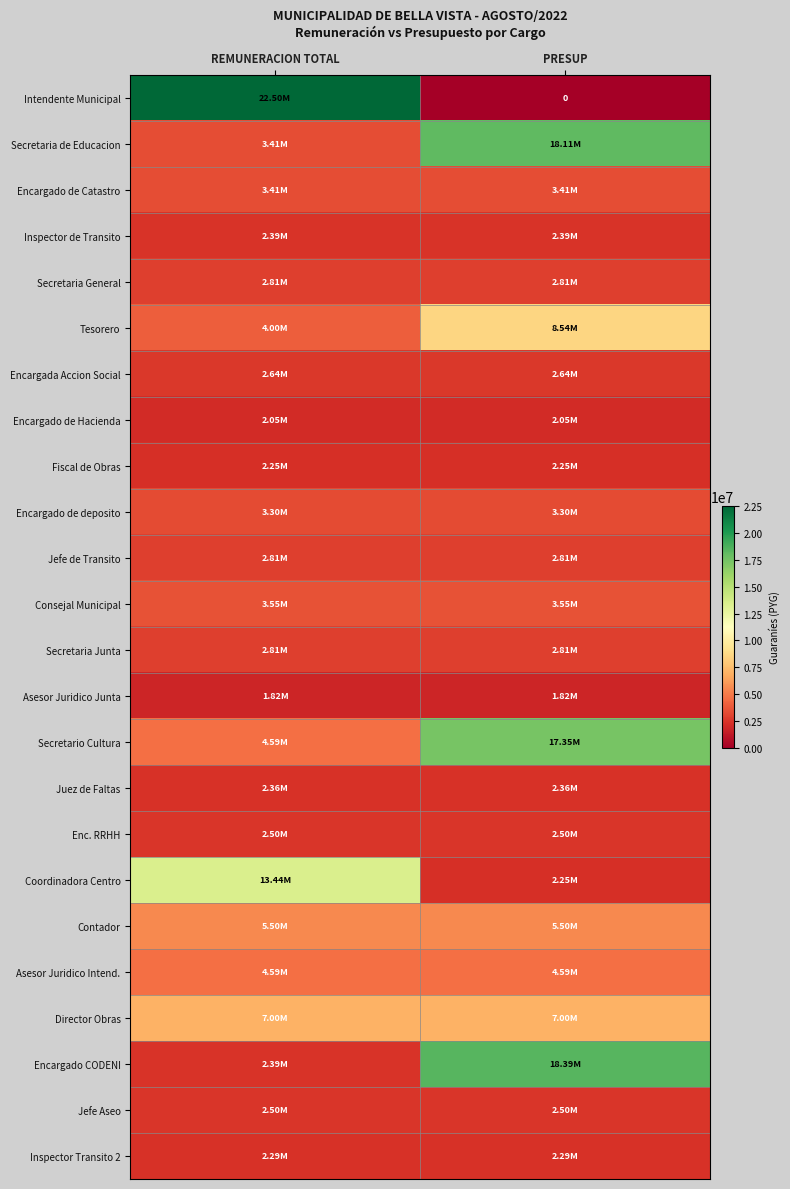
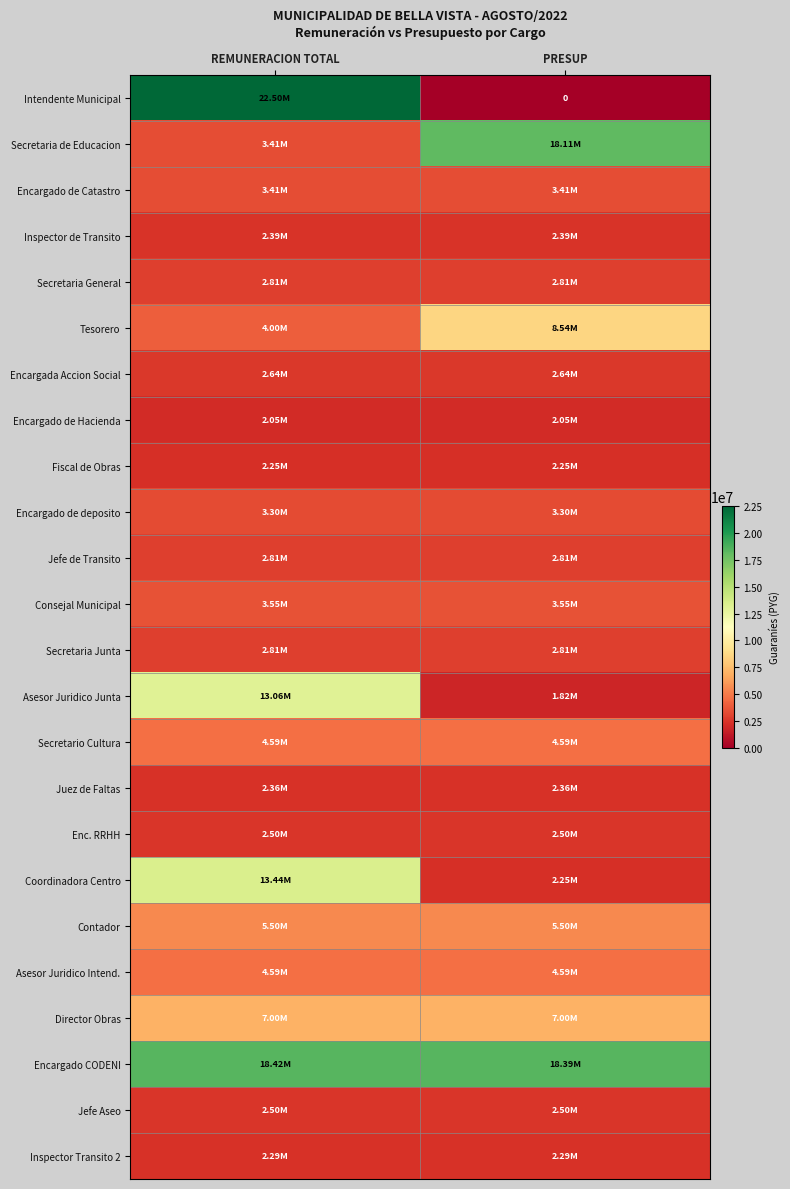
  {
    "Intendente Municipal": {
      "REMUNERACION TOTAL": "22.50M",
      "PRESUP": "0"
    },
    "Secretaria de Educacion": {
      "REMUNERACION TOTAL": "3.41M",
      "PRESUP": "18.11M"
    },
    "Encargado de Catastro": {
      "REMUNERACION TOTAL": "3.41M",
      "PRESUP": "3.41M"
    },
    "Inspector de Transito": {
      "REMUNERACION TOTAL": "2.39M",
      "PRESUP": "2.39M"
    },
    "Secretaria General": {
      "REMUNERACION TOTAL": "2.81M",
      "PRESUP": "2.81M"
    },
    "Tesorero": {
      "REMUNERACION TOTAL": "4.00M",
      "PRESUP": "8.54M"
    },
    "Encargada Accion Social": {
      "REMUNERACION TOTAL": "2.64M",
      "PRESUP": "2.64M"
    },
    "Encargado de Hacienda": {
      "REMUNERACION TOTAL": "2.05M",
      "PRESUP": "2.05M"
    },
    "Fiscal de Obras": {
      "REMUNERACION TOTAL": "2.25M",
      "PRESUP": "2.25M"
    },
    "Encargado de deposito": {
      "REMUNERACION TOTAL": "3.30M",
      "PRESUP": "3.30M"
    },
    "Jefe de Transito": {
      "REMUNERACION TOTAL": "2.81M",
      "PRESUP": "2.81M"
    },
    "Consejal Municipal": {
      "REMUNERACION TOTAL": "3.55M",
      "PRESUP": "3.55M"
    },
    "Secretaria Junta": {
      "REMUNERACION TOTAL": "2.81M",
      "PRESUP": "2.81M"
    },
    "Asesor Juridico Junta": {
-     "REMUNERACION TOTAL": "1.82M",
+     "REMUNERACION TOTAL": "13.06M",
      "PRESUP": "1.82M"
    },
    "Secretario Cultura": {
      "REMUNERACION TOTAL": "4.59M",
-     "PRESUP": "17.35M"
+     "PRESUP": "4.59M"
    },
    "Juez de Faltas": {
      "REMUNERACION TOTAL": "2.36M",
      "PRESUP": "2.36M"
    },
    "Enc. RRHH": {
      "REMUNERACION TOTAL": "2.50M",
      "PRESUP": "2.50M"
    },
    "Coordinadora Centro": {
      "REMUNERACION TOTAL": "13.44M",
      "PRESUP": "2.25M"
    },
    "Contador": {
      "REMUNERACION TOTAL": "5.50M",
      "PRESUP": "5.50M"
    },
    "Asesor Juridico Intend.": {
      "REMUNERACION TOTAL": "4.59M",
      "PRESUP": "4.59M"
    },
    "Director Obras": {
      "REMUNERACION TOTAL": "7.00M",
      "PRESUP": "7.00M"
    },
    "Encargado CODENI": {
-     "REMUNERACION TOTAL": "2.39M",
+     "REMUNERACION TOTAL": "18.42M",
      "PRESUP": "18.39M"
    },
    "Jefe Aseo": {
      "REMUNERACION TOTAL": "2.50M",
      "PRESUP": "2.50M"
    },
    "Inspector Transito 2": {
      "REMUNERACION TOTAL": "2.29M",
      "PRESUP": "2.29M"
    }
  }
